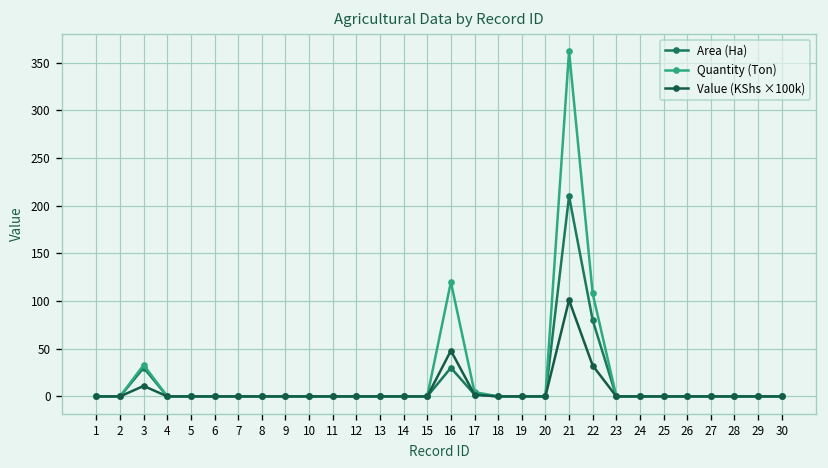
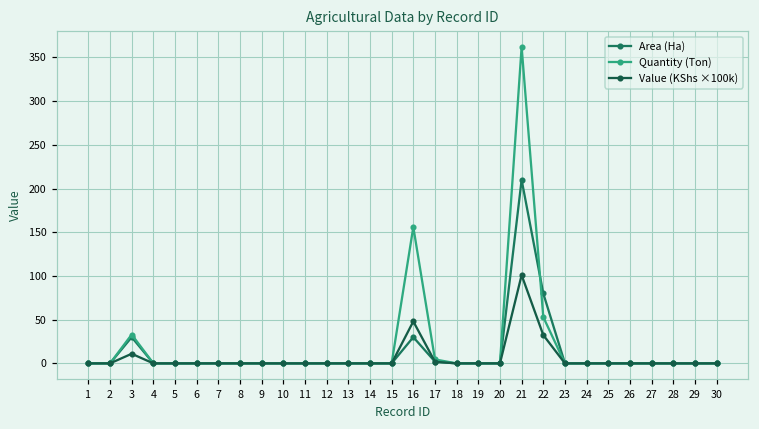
  {
    "Quantity (Ton)": {
-     "16": 120,
+     "16": 160,
      "21": 360,
-     "22": 110
+     "22": 50
    }
  }
